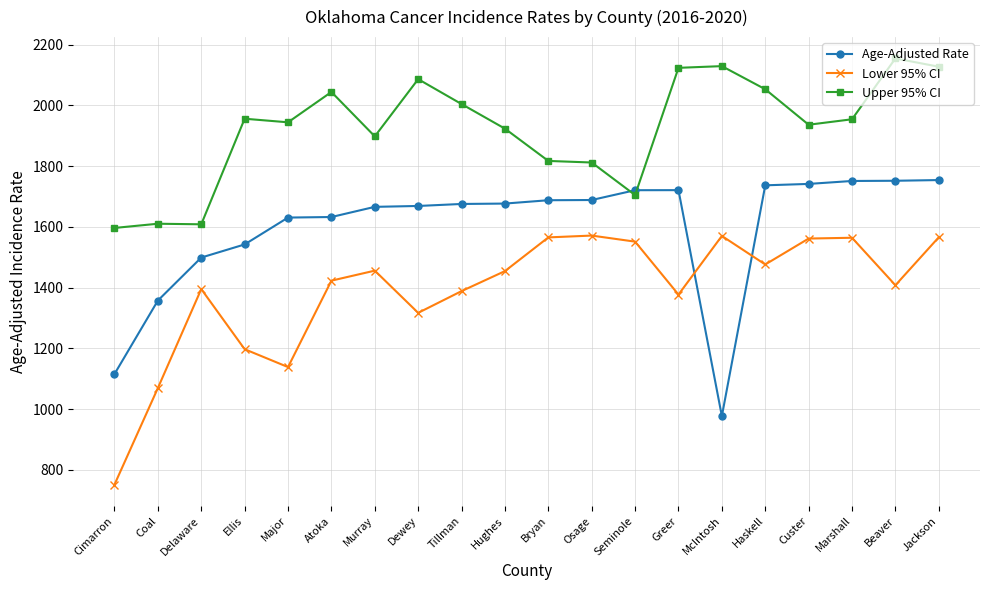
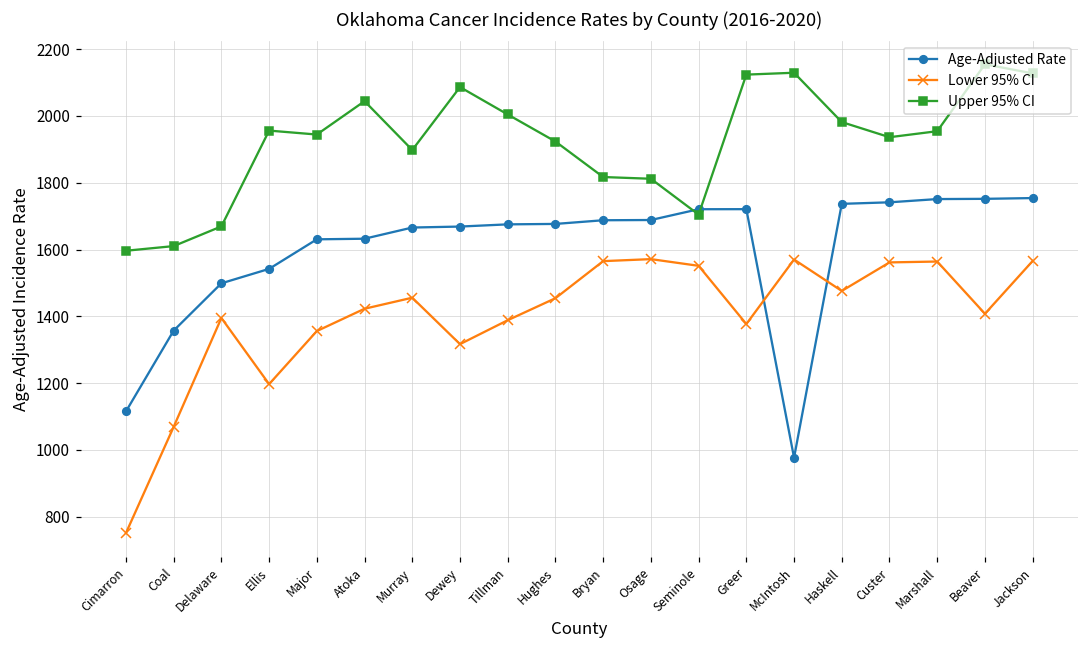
  {
    "Age-Adjusted Rate": {
      "Cimarron": 1120,
      "Coal": 1360,
      "Delaware": 1500,
      "Ellis": 1540,
      "Major": 1630,
      "Atoka": 1630,
      "Murray": 1670,
      "Dewey": 1670,
      "Tillman": 1680,
      "Hughes": 1680,
      "Bryan": 1690,
      "Osage": 1690,
      "Seminole": 1720,
      "Greer": 1720,
      "McIntosh": 980,
      "Haskell": 1740,
      "Custer": 1740,
      "Marshall": 1750,
      "Beaver": 1750,
      "Jackson": 1750
    },
    "Lower 95% CI": {
      "Cimarron": 750,
      "Coal": 1070,
      "Delaware": 1400,
      "Ellis": 1200,
-     "Major": 1140,
+     "Major": 1360,
      "Atoka": 1420,
      "Murray": 1460,
      "Dewey": 1320,
      "Tillman": 1390,
      "Hughes": 1450,
      "Bryan": 1570,
      "Osage": 1570,
      "Seminole": 1550,
      "Greer": 1380,
      "McIntosh": 1570,
      "Haskell": 1480,
      "Custer": 1560,
      "Marshall": 1560,
      "Beaver": 1410,
      "Jackson": 1570
    },
    "Upper 95% CI": {
      "Cimarron": 1600,
      "Coal": 1610,
-     "Delaware": 1610,
+     "Delaware": 1670,
      "Ellis": 1960,
      "Major": 1940,
      "Atoka": 2040,
      "Murray": 1900,
      "Dewey": 2090,
      "Tillman": 2000,
      "Hughes": 1920,
      "Bryan": 1820,
      "Osage": 1810,
      "Seminole": 1700,
      "Greer": 2120,
      "McIntosh": 2130,
-     "Haskell": 2050,
+     "Haskell": 1980,
      "Custer": 1940,
      "Marshall": 1950
    }
  }
